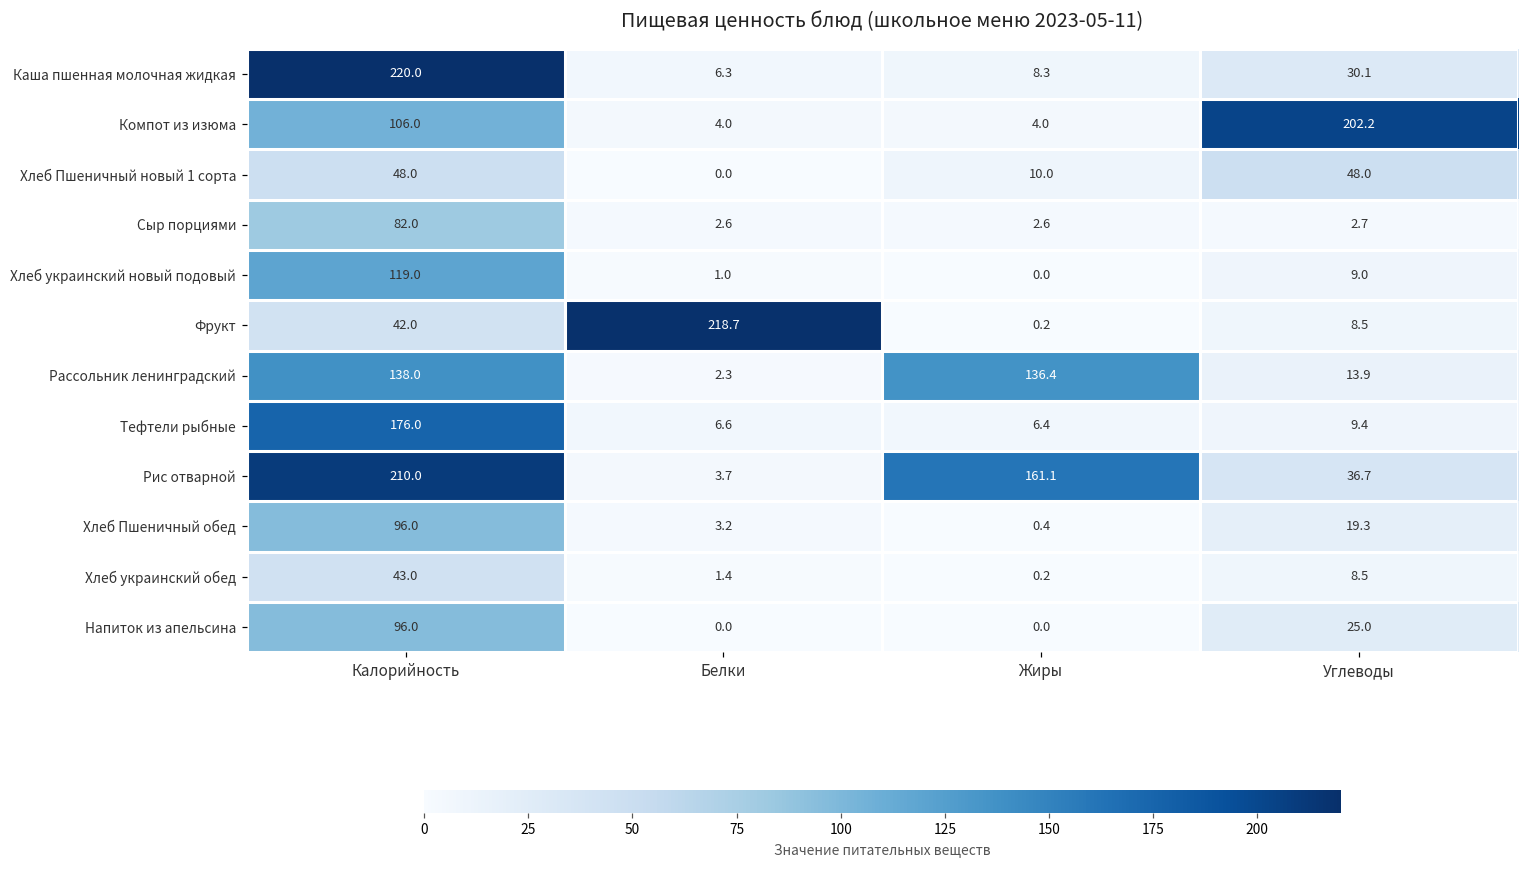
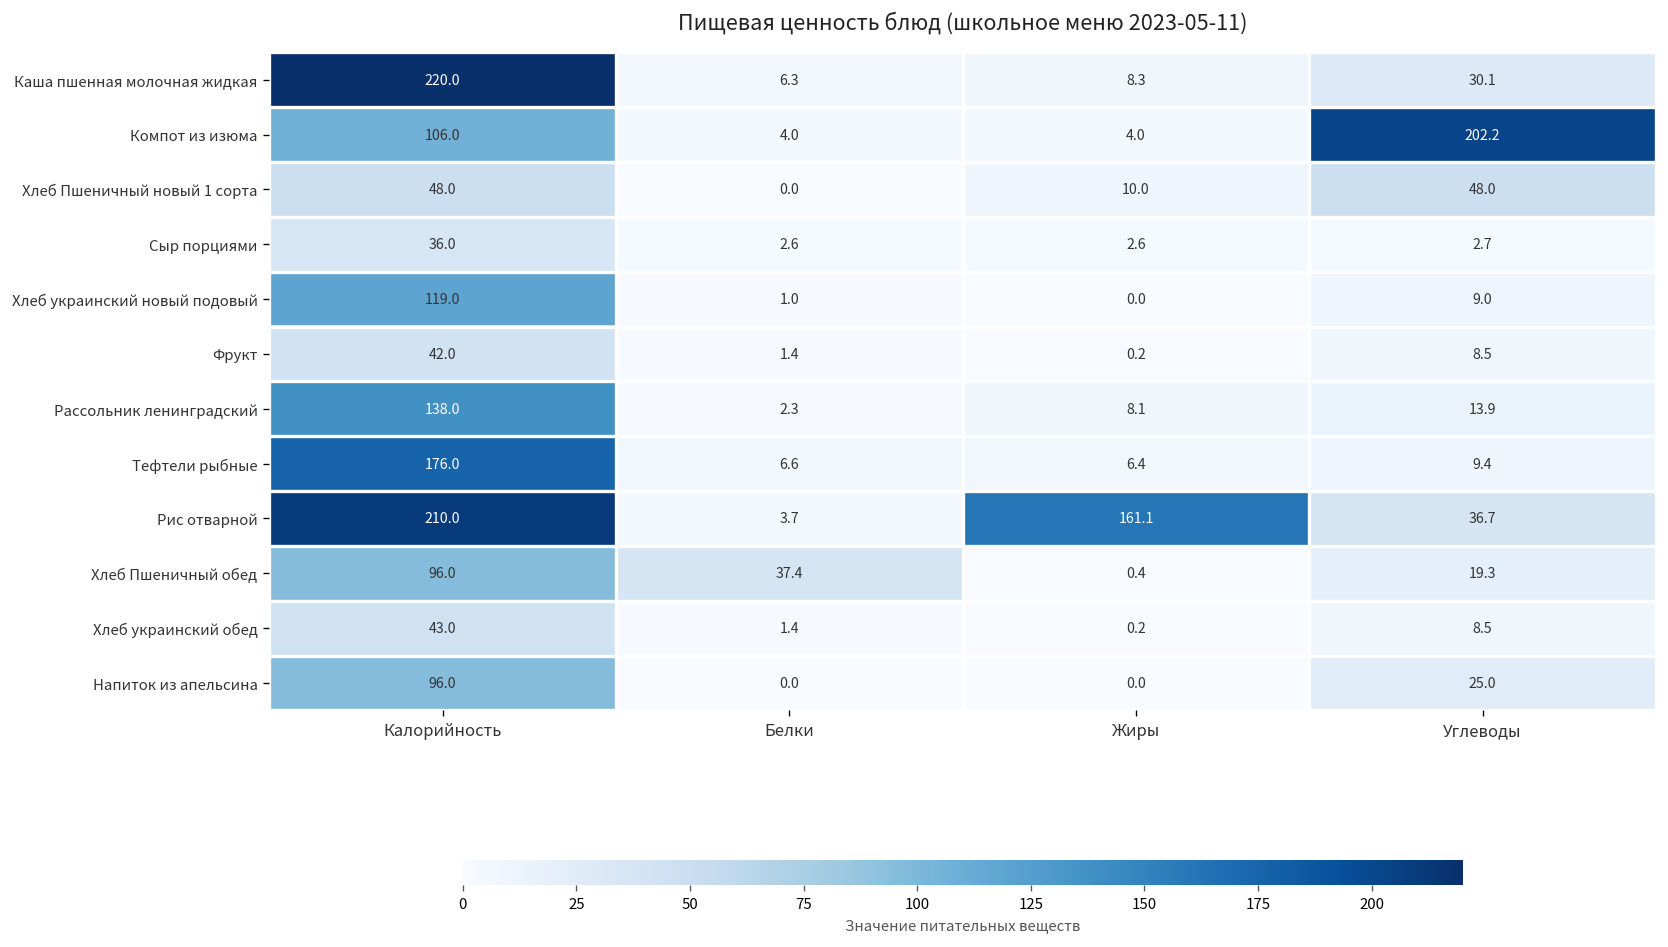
  {
    "Каша пшенная молочная жидкая": {
      "Калорийность": 220.0,
      "Белки": 6.3,
      "Жиры": 8.3,
      "Углеводы": 30.1
    },
    "Компот из изюма": {
      "Калорийность": 106.0,
      "Белки": 4.0,
      "Жиры": 4.0,
      "Углеводы": 202.2
    },
    "Хлеб Пшеничный новый 1 сорта": {
      "Калорийность": 48.0,
      "Белки": 0.0,
      "Жиры": 10.0,
      "Углеводы": 48.0
    },
    "Сыр порциями": {
-     "Калорийность": 82.0,
+     "Калорийность": 36.0,
      "Белки": 2.6,
      "Жиры": 2.6,
      "Углеводы": 2.7
    },
    "Хлеб украинский новый подовый": {
      "Калорийность": 119.0,
      "Белки": 1.0,
      "Жиры": 0.0,
      "Углеводы": 9.0
    },
    "Фрукт": {
      "Калорийность": 42.0,
-     "Белки": 218.7,
+     "Белки": 1.4,
      "Жиры": 0.2,
      "Углеводы": 8.5
    },
    "Рассольник ленинградский": {
      "Калорийность": 138.0,
      "Белки": 2.3,
-     "Жиры": 136.4,
+     "Жиры": 8.1,
      "Углеводы": 13.9
    },
    "Тефтели рыбные": {
      "Калорийность": 176.0,
      "Белки": 6.6,
      "Жиры": 6.4,
      "Углеводы": 9.4
    },
    "Рис отварной": {
      "Калорийность": 210.0,
      "Белки": 3.7,
      "Жиры": 161.1,
      "Углеводы": 36.7
    },
    "Хлеб Пшеничный обед": {
      "Калорийность": 96.0,
-     "Белки": 3.2,
+     "Белки": 37.4,
      "Жиры": 0.4,
      "Углеводы": 19.3
    },
    "Хлеб украинский обед": {
      "Калорийность": 43.0,
      "Белки": 1.4,
      "Жиры": 0.2,
      "Углеводы": 8.5
    },
    "Напиток из апельсина": {
      "Калорийность": 96.0,
      "Белки": 0.0,
      "Жиры": 0.0,
      "Углеводы": 25.0
    }
  }
